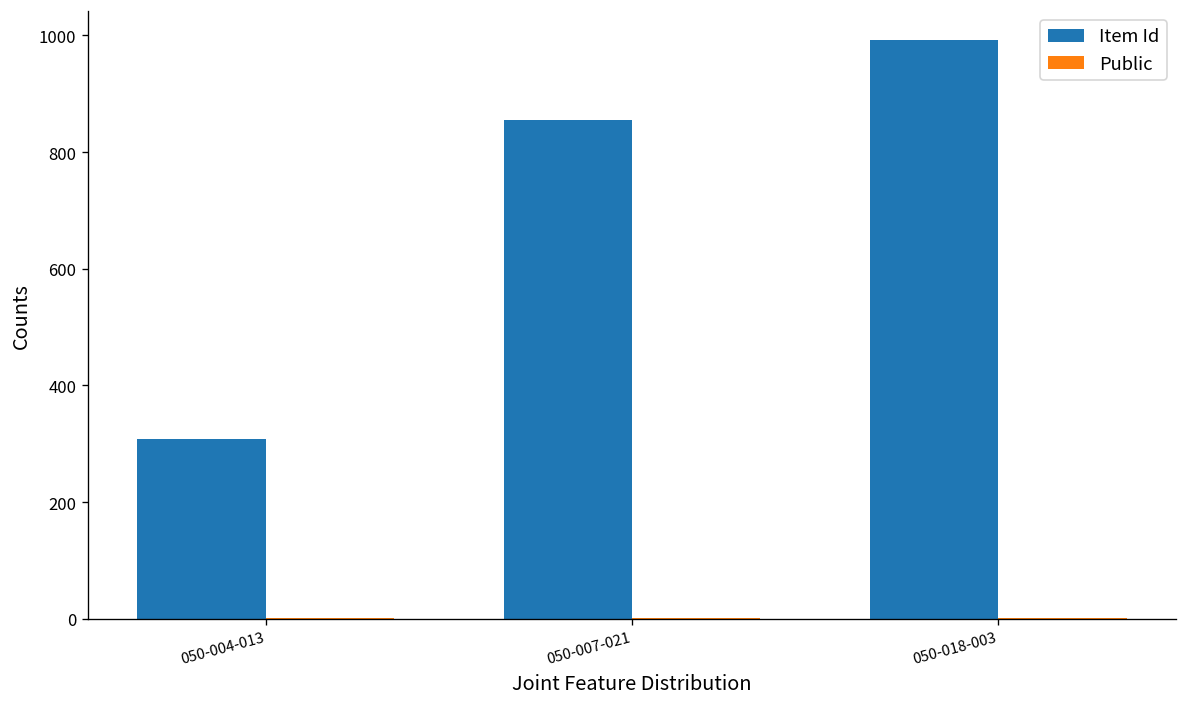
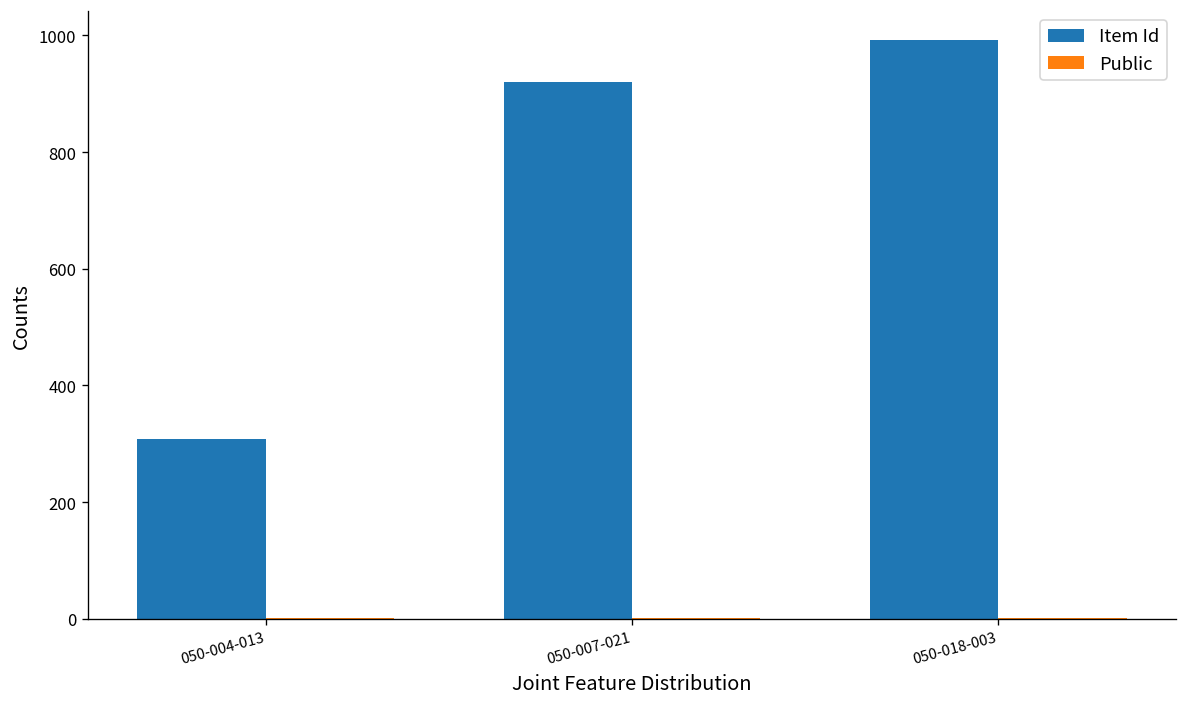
  {
    "Item Id": {
      "050-004-013": 310,
-     "050-007-021": 860,
+     "050-007-021": 920,
      "050-018-003": 990
    }
  }
